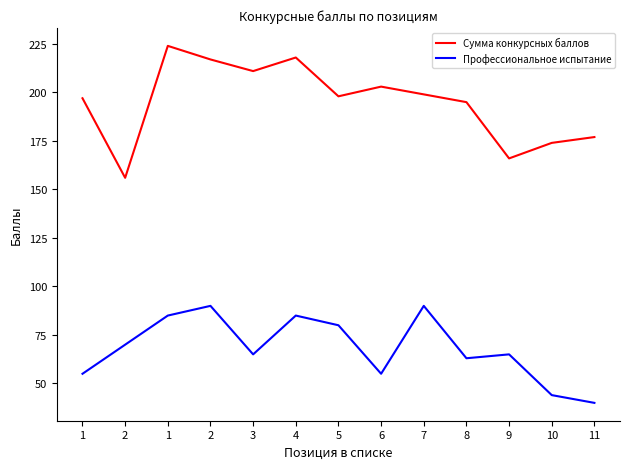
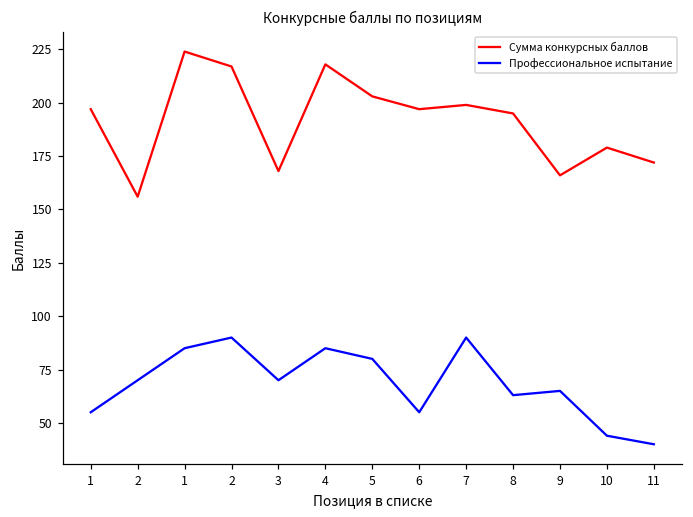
  {
    "Сумма конкурсных баллов": {
-     "3": 211,
+     "3": 168,
      "4": 218,
-     "5": 198,
-     "6": 203,
+     "5": 203,
+     "6": 197,
      "7": 199,
      "8": 195,
      "9": 166,
-     "10": 174,
-     "11": 177
+     "10": 179,
+     "11": 172
    },
    "Профессиональное испытание": {
-     "3": 65,
+     "3": 70,
      "4": 85,
      "5": 80,
      "6": 55,
      "7": 90,
      "8": 63,
      "9": 65,
      "10": 44,
      "11": 40
    }
  }
